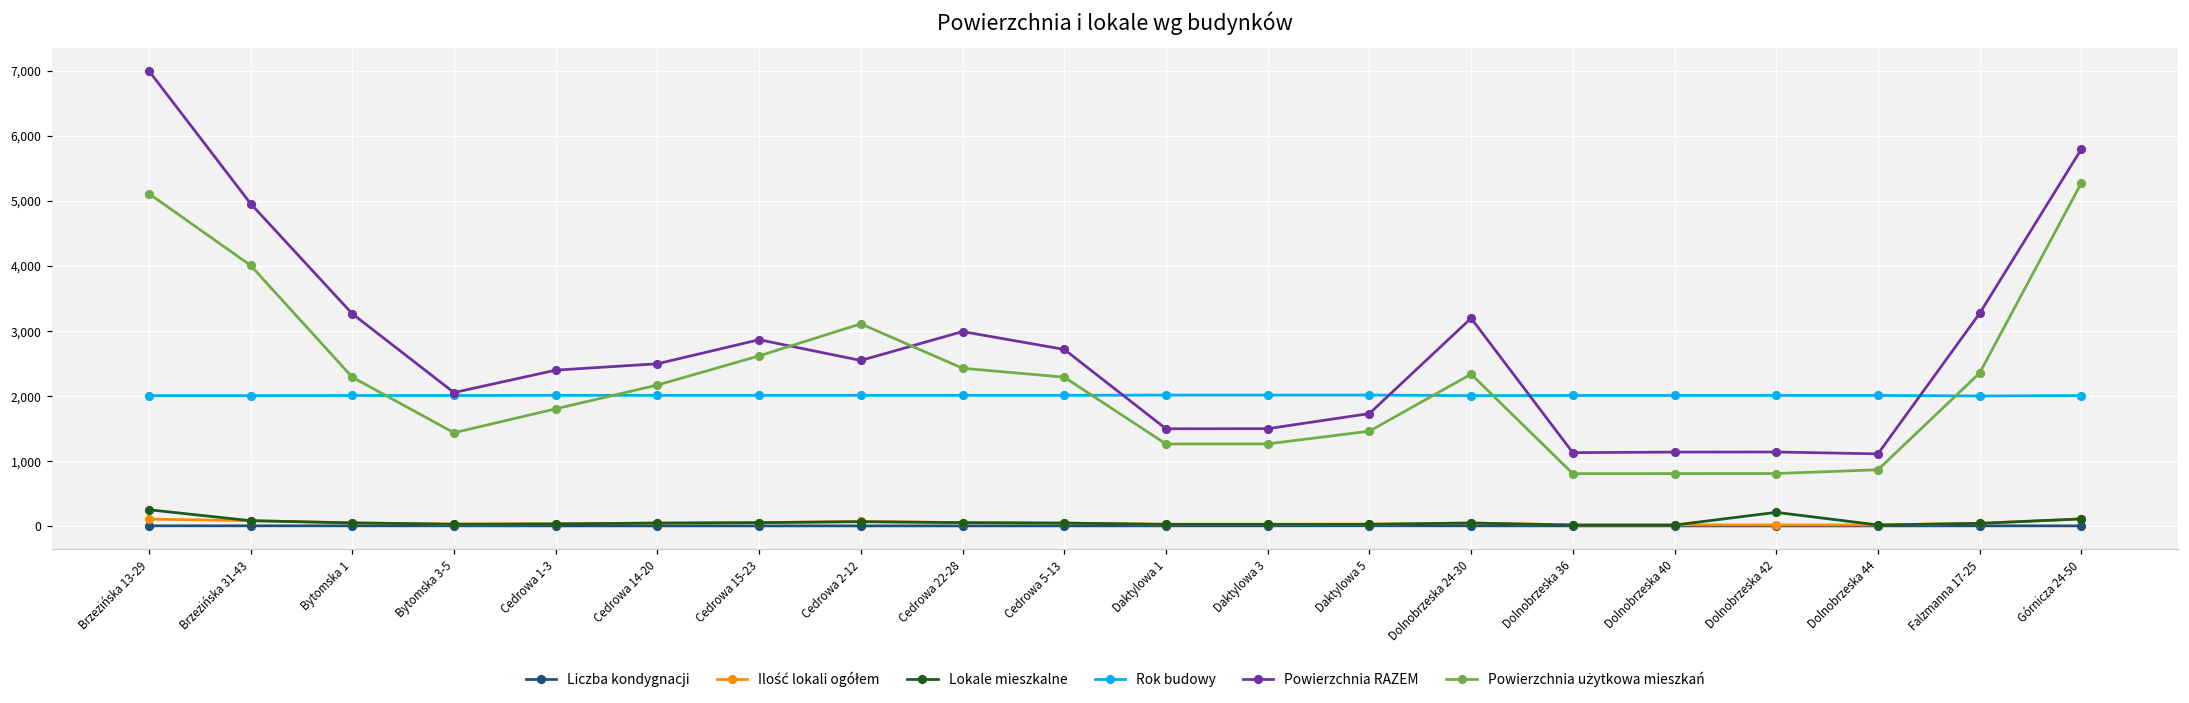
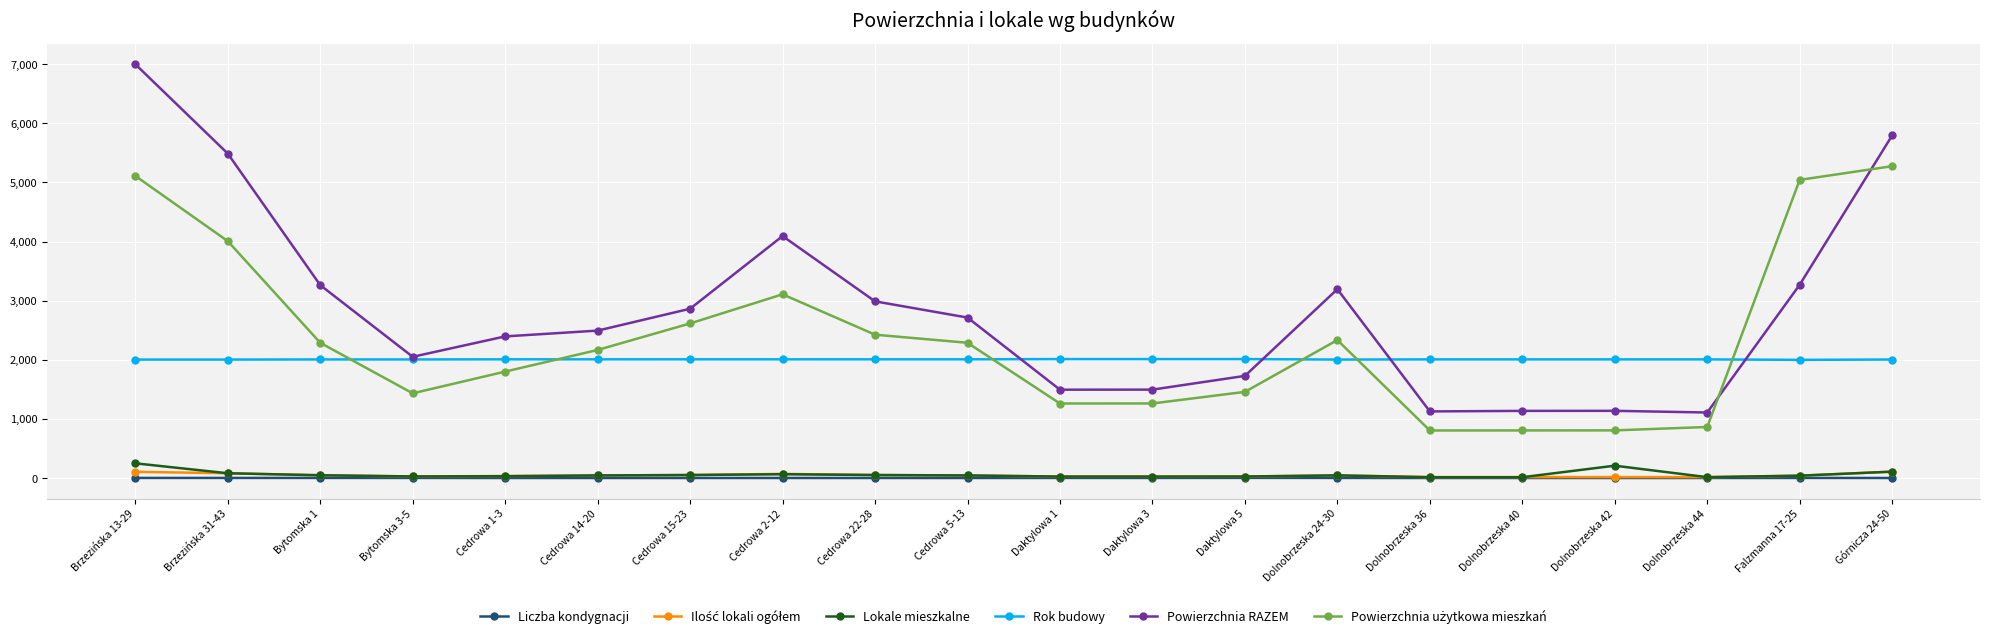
  {
    "Liczba kondygnacji": {
      "Brzezińska 13-29": "0",
      "Brzezińska 31-43": "0",
      "Bytomska 1": "0",
      "Cedrowa 15-23": "0",
      "Cedrowa 2-12": "0",
      "Cedrowa 22-28": "0",
      "Dolnobrzeska 24-30": "0",
      "Górnicza 24-50": "0"
    },
    "Ilość lokali ogółem": {
      "Brzezińska 13-29": "100"
    },
    "Lokale mieszkalne": {
      "Brzezińska 13-29": "300",
      "Dolnobrzeska 42": "200"
    },
    "Rok budowy": {
      "Brzezińska 13-29": "2,000",
      "Brzezińska 31-43": "2,000",
      "Bytomska 1": "2,000",
      "Bytomska 3-5": "2,000",
      "Cedrowa 1-3": "2,000",
      "Cedrowa 14-20": "2,000",
      "Cedrowa 15-23": "2,000",
      "Cedrowa 2-12": "2,000",
      "Cedrowa 22-28": "2,000",
      "Cedrowa 5-13": "2,000",
      "Daktylowa 1": "2,000",
      "Daktylowa 3": "2,000",
      "Daktylowa 5": "2,000",
      "Dolnobrzeska 24-30": "2,000",
      "Dolnobrzeska 36": "2,000",
      "Dolnobrzeska 40": "2,000",
      "Dolnobrzeska 42": "2,000",
      "Dolnobrzeska 44": "2,000",
      "Falzmanna 17-25": "2,000",
      "Górnicza 24-50": "2,000"
    },
    "Powierzchnia RAZEM": {
      "Brzezińska 13-29": "7,000",
-     "Brzezińska 31-43": "5,000",
+     "Brzezińska 31-43": "5,500",
      "Bytomska 1": "3,300",
      "Bytomska 3-5": "2,100",
      "Cedrowa 1-3": "2,400",
      "Cedrowa 14-20": "2,500",
      "Cedrowa 15-23": "2,900",
-     "Cedrowa 2-12": "2,500",
+     "Cedrowa 2-12": "4,100",
      "Cedrowa 22-28": "3,000",
      "Cedrowa 5-13": "2,700",
      "Daktylowa 1": "1,500",
      "Daktylowa 3": "1,500",
      "Daktylowa 5": "1,700",
      "Dolnobrzeska 24-30": "3,200",
      "Dolnobrzeska 36": "1,100",
      "Dolnobrzeska 40": "1,100",
      "Dolnobrzeska 42": "1,100",
      "Dolnobrzeska 44": "1,100",
      "Falzmanna 17-25": "3,300",
      "Górnicza 24-50": "5,800"
    },
    "Powierzchnia użytkowa mieszkań": {
      "Brzezińska 13-29": "5,100",
      "Brzezińska 31-43": "4,000",
      "Bytomska 1": "2,300",
      "Bytomska 3-5": "1,400",
      "Cedrowa 1-3": "1,800",
      "Cedrowa 14-20": "2,200",
      "Cedrowa 15-23": "2,600",
      "Cedrowa 2-12": "3,100",
      "Cedrowa 22-28": "2,400",
      "Cedrowa 5-13": "2,300",
      "Daktylowa 1": "1,300",
      "Daktylowa 3": "1,300",
      "Daktylowa 5": "1,500",
      "Dolnobrzeska 24-30": "2,300",
      "Dolnobrzeska 36": "800",
      "Dolnobrzeska 40": "800",
      "Dolnobrzeska 42": "800",
      "Dolnobrzeska 44": "900",
-     "Falzmanna 17-25": "2,400",
+     "Falzmanna 17-25": "5,000",
      "Górnicza 24-50": "5,300"
    }
  }
